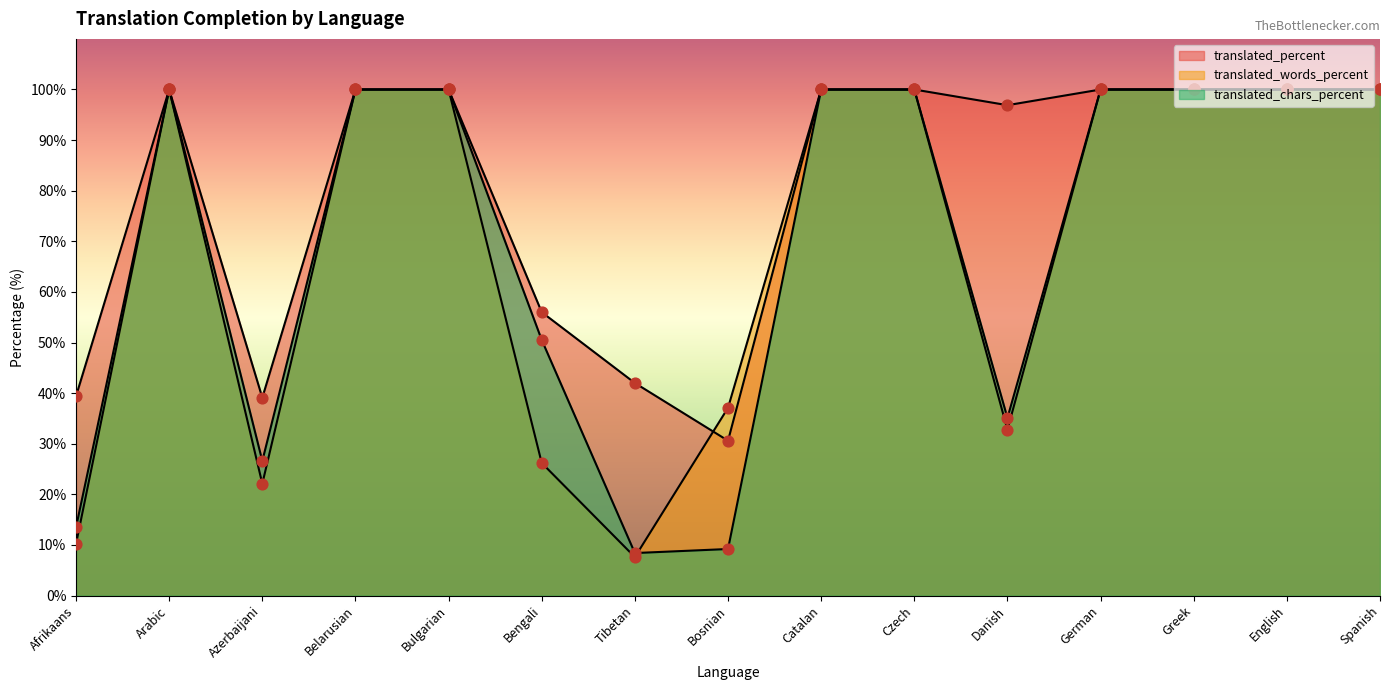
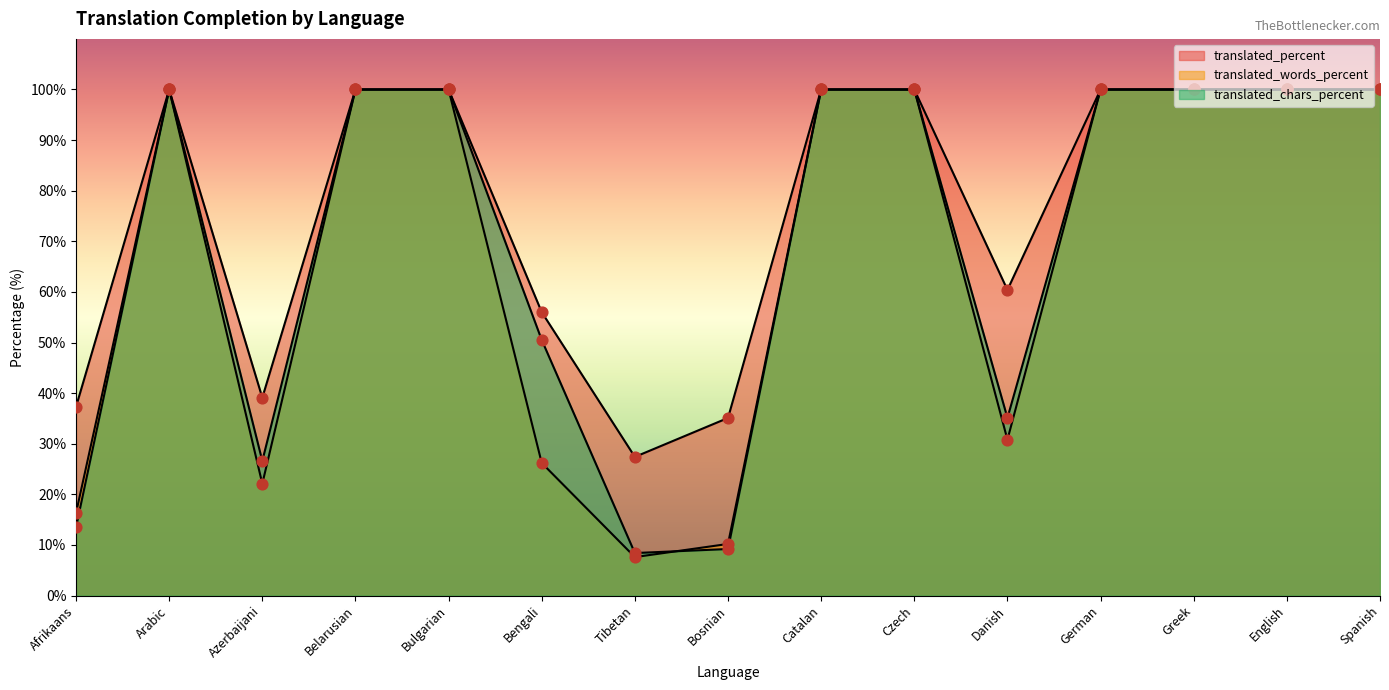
  {
    "translated_percent": {
-     "Afrikaans": "39%",
+     "Afrikaans": "37%",
      "Azerbaijani": "39%",
      "Bengali": "56%",
-     "Tibetan": "42%",
-     "Bosnian": "31%",
-     "Danish": "97%"
+     "Tibetan": "27%",
+     "Bosnian": "35%",
+     "Danish": "60%"
    },
    "translated_words_percent": {
-     "Afrikaans": "10%",
+     "Afrikaans": "16%",
      "Azerbaijani": "22%",
      "Bengali": "26%",
      "Tibetan": "8%",
-     "Bosnian": "37%",
-     "Danish": "33%"
+     "Bosnian": "10%",
+     "Danish": "31%"
    },
    "translated_chars_percent": {
      "Afrikaans": "14%",
      "Azerbaijani": "27%",
      "Bengali": "51%",
      "Tibetan": "8%",
      "Bosnian": "9%",
      "Danish": "35%"
    }
  }
